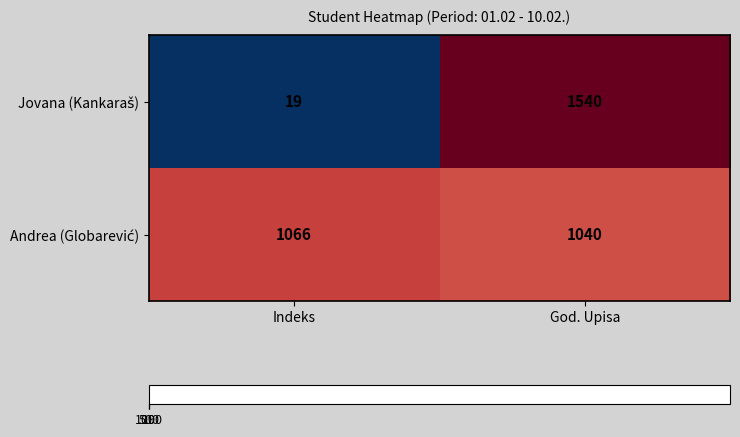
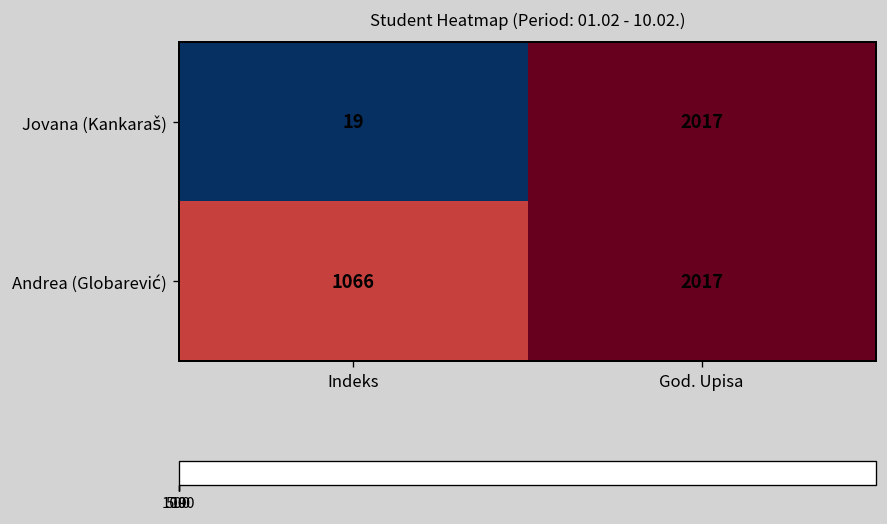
  {
    "Jovana (Kankaraš)": {
      "Indeks": 19,
-     "God. Upisa": 1540
+     "God. Upisa": 2017
    },
    "Andrea (Globarević)": {
      "Indeks": 1066,
-     "God. Upisa": 1040
+     "God. Upisa": 2017
    }
  }
